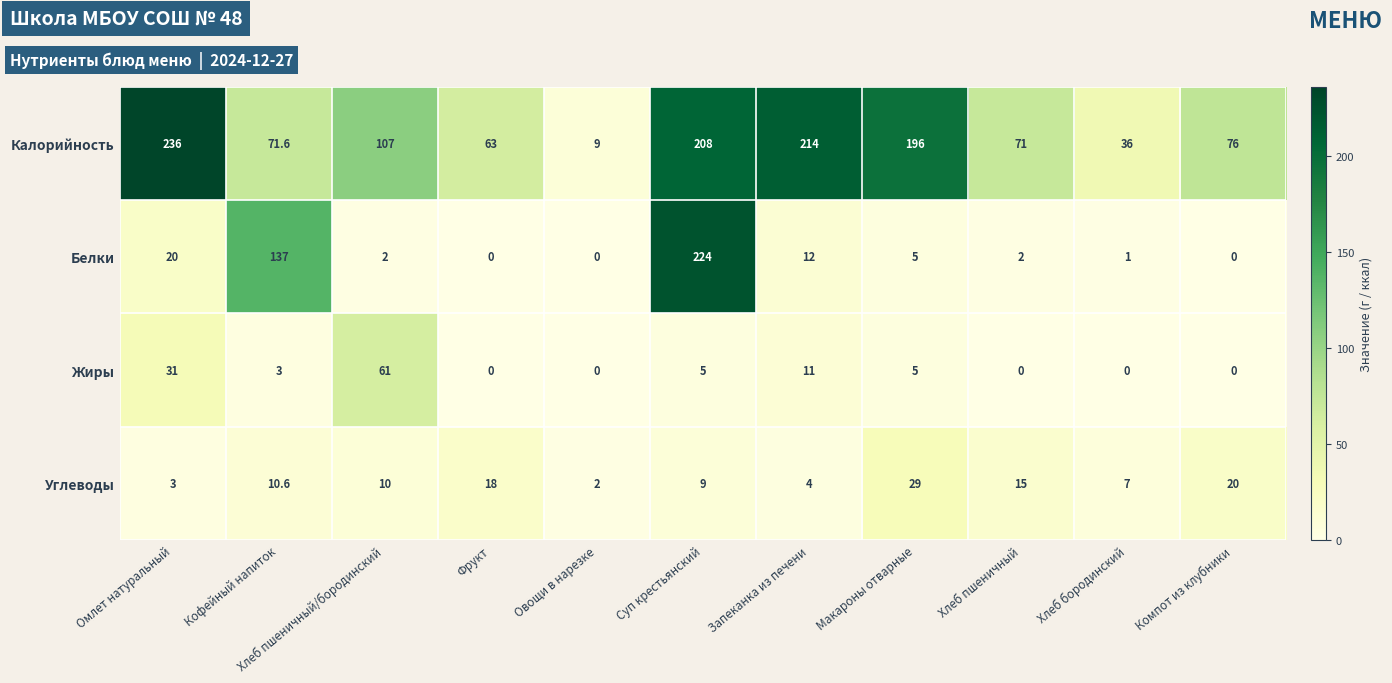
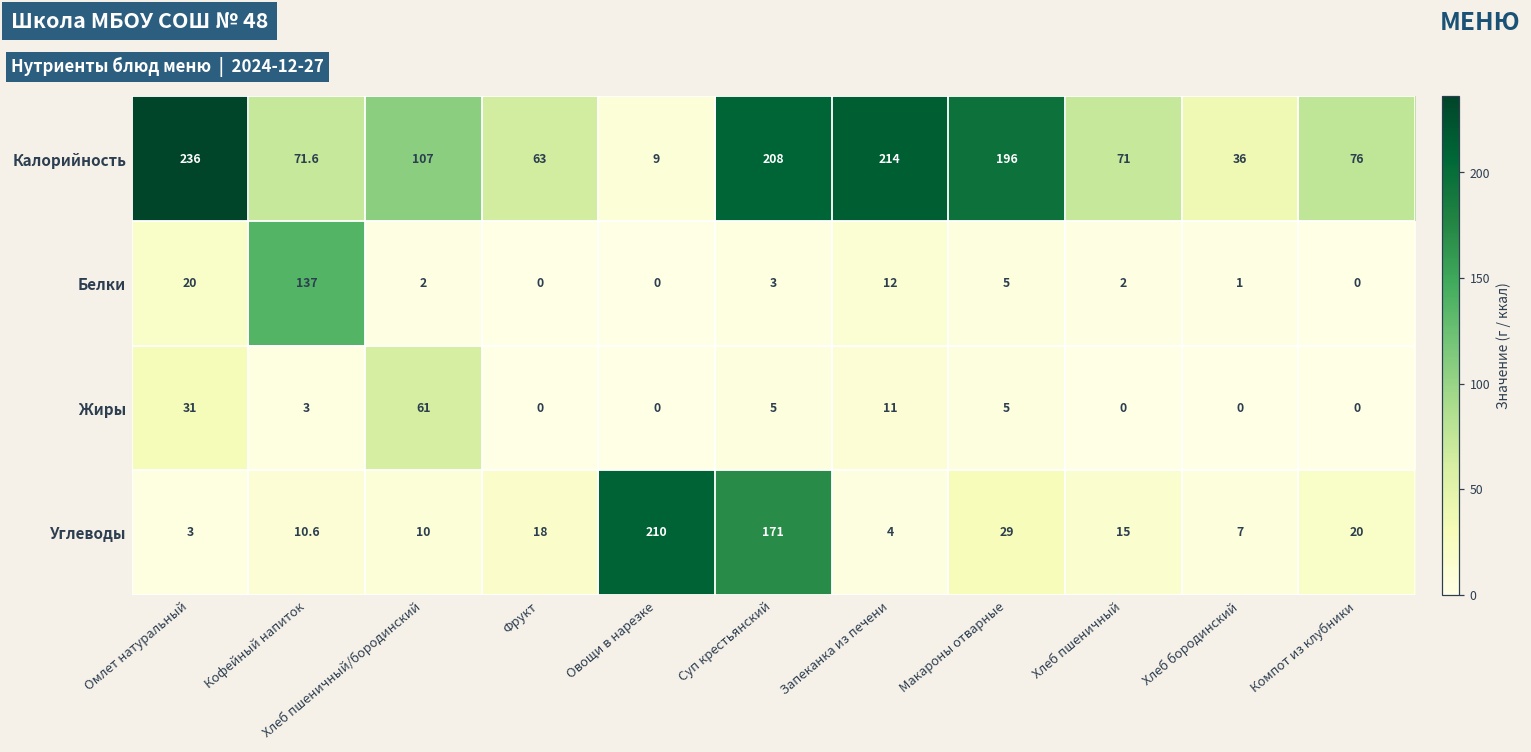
  {
    "Калорийность": {
      "Омлет натуральный": 236,
      "Кофейный напиток": 71.6,
      "Хлеб пшеничный/бородинский": 107,
      "Фрукт": 63,
      "Овощи в нарезке": 9,
      "Суп крестьянский": 208,
      "Запеканка из печени": 214,
      "Макароны отварные": 196,
      "Хлеб пшеничный": 71,
      "Хлеб бородинский": 36,
      "Компот из клубники": 76
    },
    "Белки": {
      "Омлет натуральный": 20,
      "Кофейный напиток": 137,
      "Хлеб пшеничный/бородинский": 2,
      "Фрукт": 0,
      "Овощи в нарезке": 0,
-     "Суп крестьянский": 224,
+     "Суп крестьянский": 3,
      "Запеканка из печени": 12,
      "Макароны отварные": 5,
      "Хлеб пшеничный": 2,
      "Хлеб бородинский": 1,
      "Компот из клубники": 0
    },
    "Жиры": {
      "Омлет натуральный": 31,
      "Кофейный напиток": 3,
      "Хлеб пшеничный/бородинский": 61,
      "Фрукт": 0,
      "Овощи в нарезке": 0,
      "Суп крестьянский": 5,
      "Запеканка из печени": 11,
      "Макароны отварные": 5,
      "Хлеб пшеничный": 0,
      "Хлеб бородинский": 0,
      "Компот из клубники": 0
    },
    "Углеводы": {
      "Омлет натуральный": 3,
      "Кофейный напиток": 10.6,
      "Хлеб пшеничный/бородинский": 10,
      "Фрукт": 18,
-     "Овощи в нарезке": 2,
-     "Суп крестьянский": 9,
+     "Овощи в нарезке": 210,
+     "Суп крестьянский": 171,
      "Запеканка из печени": 4,
      "Макароны отварные": 29,
      "Хлеб пшеничный": 15,
      "Хлеб бородинский": 7,
      "Компот из клубники": 20
    }
  }
